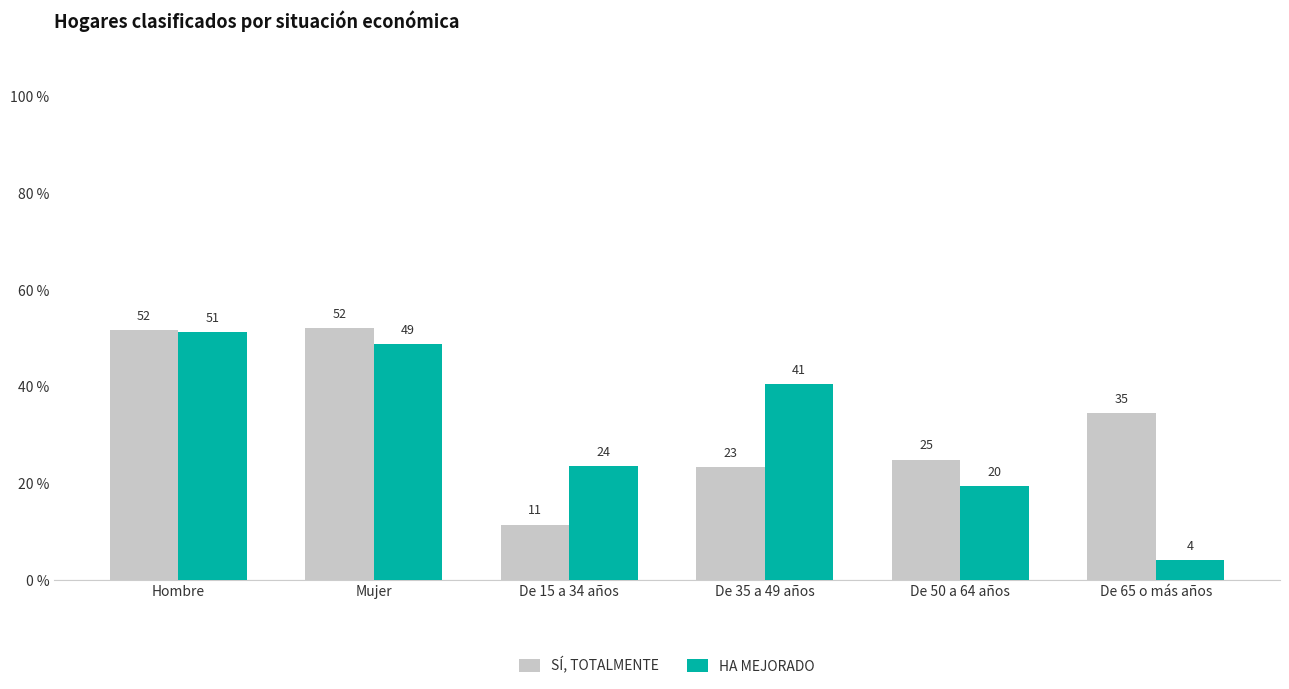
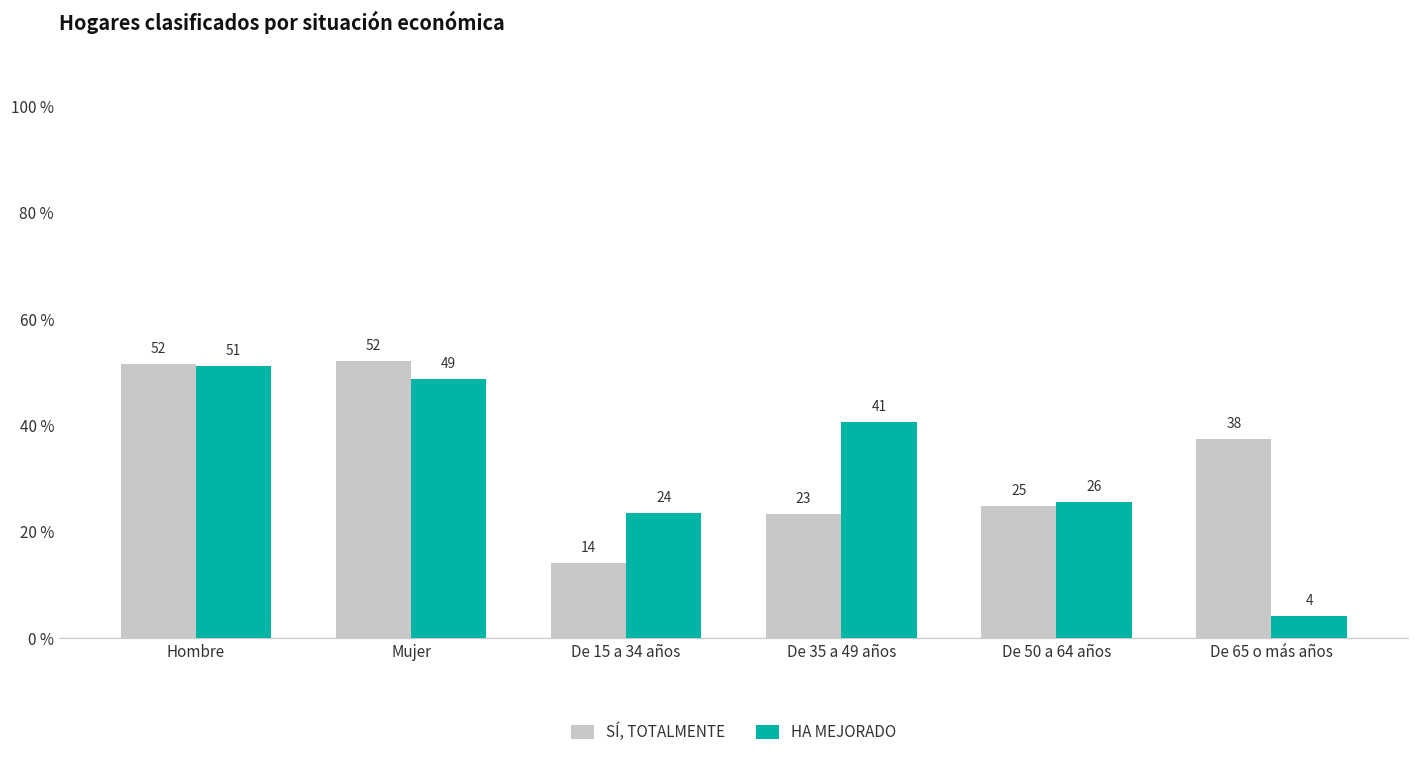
  {
    "SÍ, TOTALMENTE": {
      "Hombre": 52,
      "Mujer": 52,
-     "De 15 a 34 años": 11,
+     "De 15 a 34 años": 14,
      "De 35 a 49 años": 23,
      "De 50 a 64 años": 25,
-     "De 65 o más años": 35
+     "De 65 o más años": 38
    },
    "HA MEJORADO": {
      "Hombre": 51,
      "Mujer": 49,
      "De 15 a 34 años": 24,
      "De 35 a 49 años": 41,
-     "De 50 a 64 años": 20,
+     "De 50 a 64 años": 26,
      "De 65 o más años": 4
    }
  }
